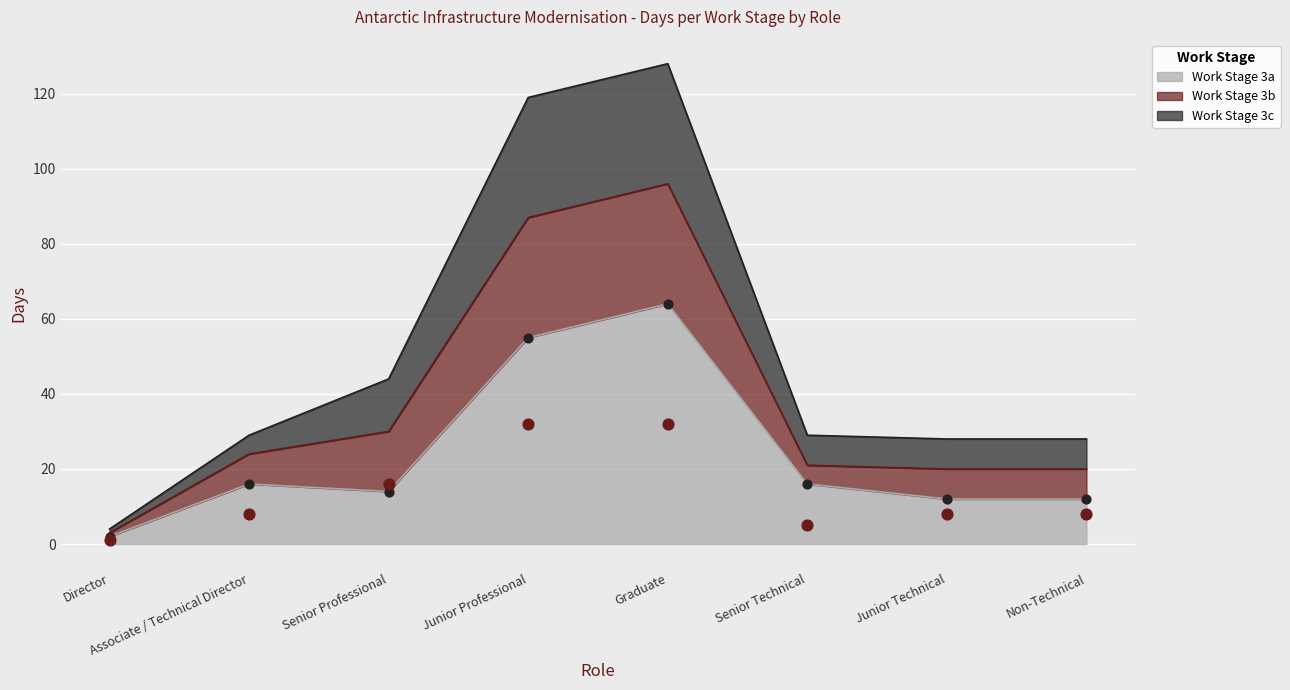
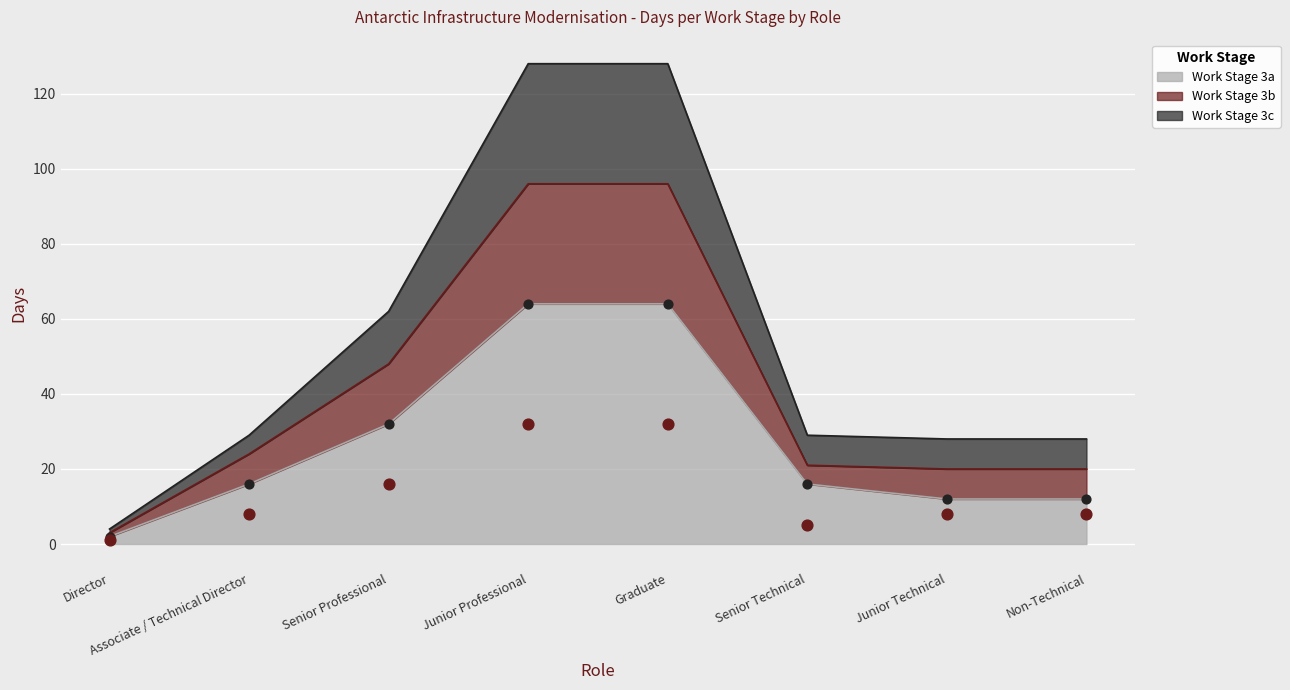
  {
    "Work Stage 3a": {
      "Director": 2,
      "Associate / Technical Director": 16,
-     "Senior Professional": 14,
-     "Junior Professional": 55,
+     "Senior Professional": 32,
+     "Junior Professional": 64,
      "Graduate": 64,
      "Senior Technical": 16,
      "Junior Technical": 12,
      "Non-Technical": 12
    },
    "Work Stage 3c": {
      "Director": 1,
      "Associate / Technical Director": 5,
      "Senior Professional": 14,
      "Junior Professional": 32,
      "Graduate": 32,
      "Senior Technical": 8,
      "Junior Technical": 8,
      "Non-Technical": 8
    }
  }
